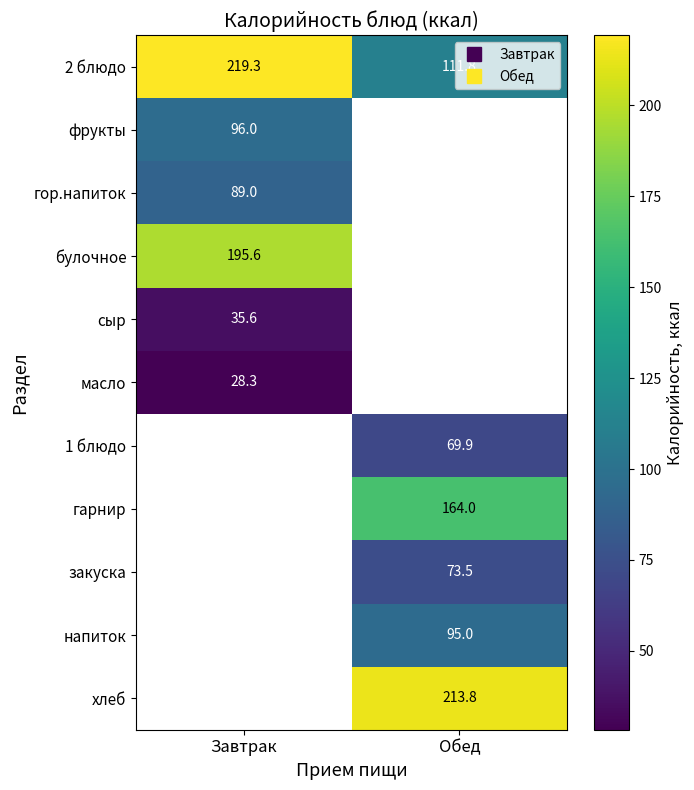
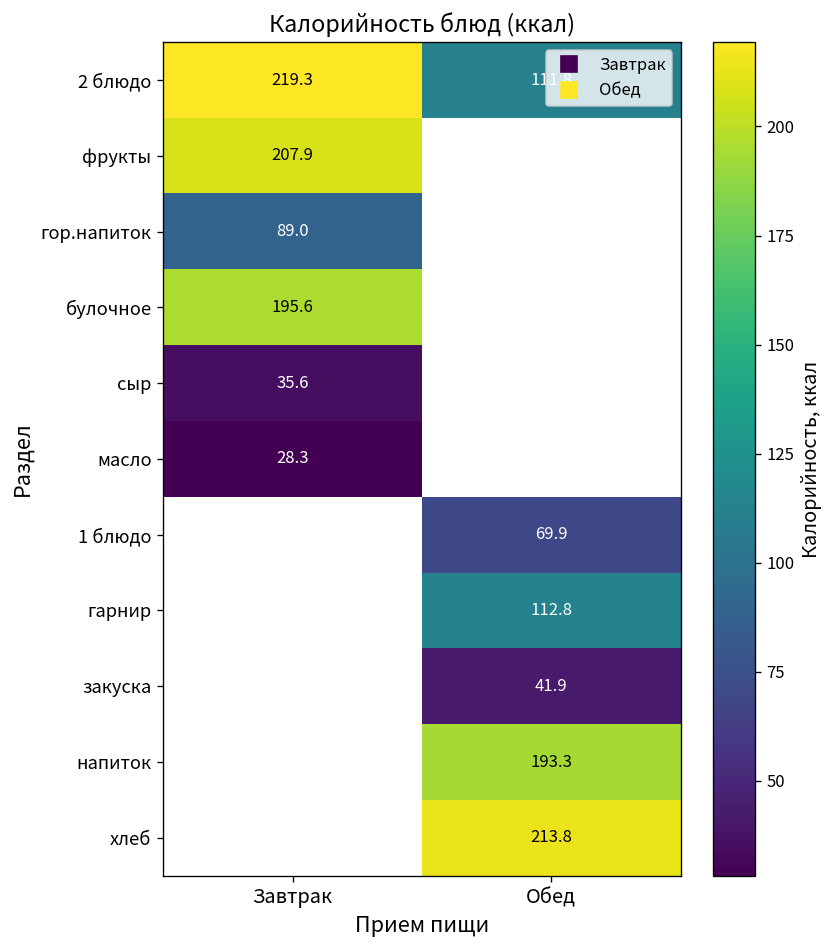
  {
    "2 блюдо": {
      "Завтрак": 219.3
    },
    "фрукты": {
-     "Завтрак": 96.0
+     "Завтрак": 207.9
    },
    "гор.напиток": {
      "Завтрак": 89.0
    },
    "булочное": {
      "Завтрак": 195.6
    },
    "сыр": {
      "Завтрак": 35.6
    },
    "масло": {
      "Завтрак": 28.3
    },
    "1 блюдо": {
      "Обед": 69.9
    },
    "гарнир": {
-     "Обед": 164.0
+     "Обед": 112.8
    },
    "закуска": {
-     "Обед": 73.5
+     "Обед": 41.9
    },
    "напиток": {
-     "Обед": 95.0
+     "Обед": 193.3
    },
    "хлеб": {
      "Обед": 213.8
    }
  }
